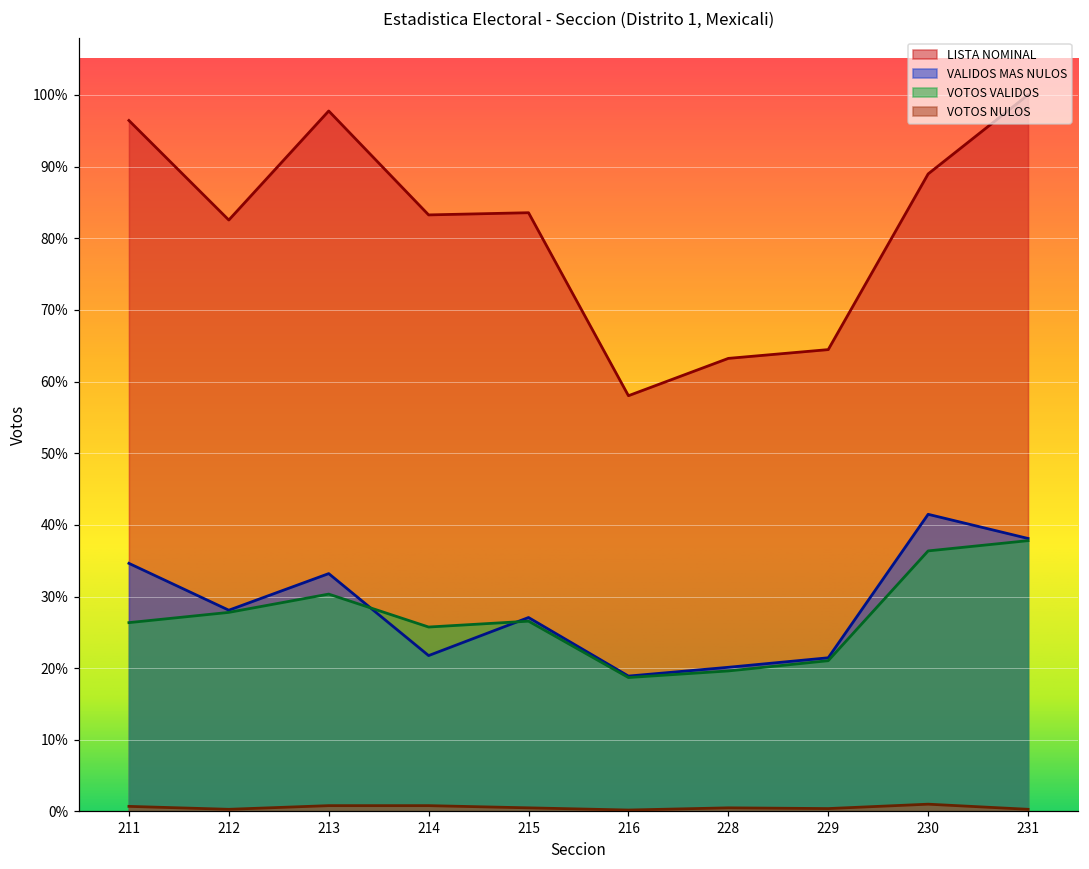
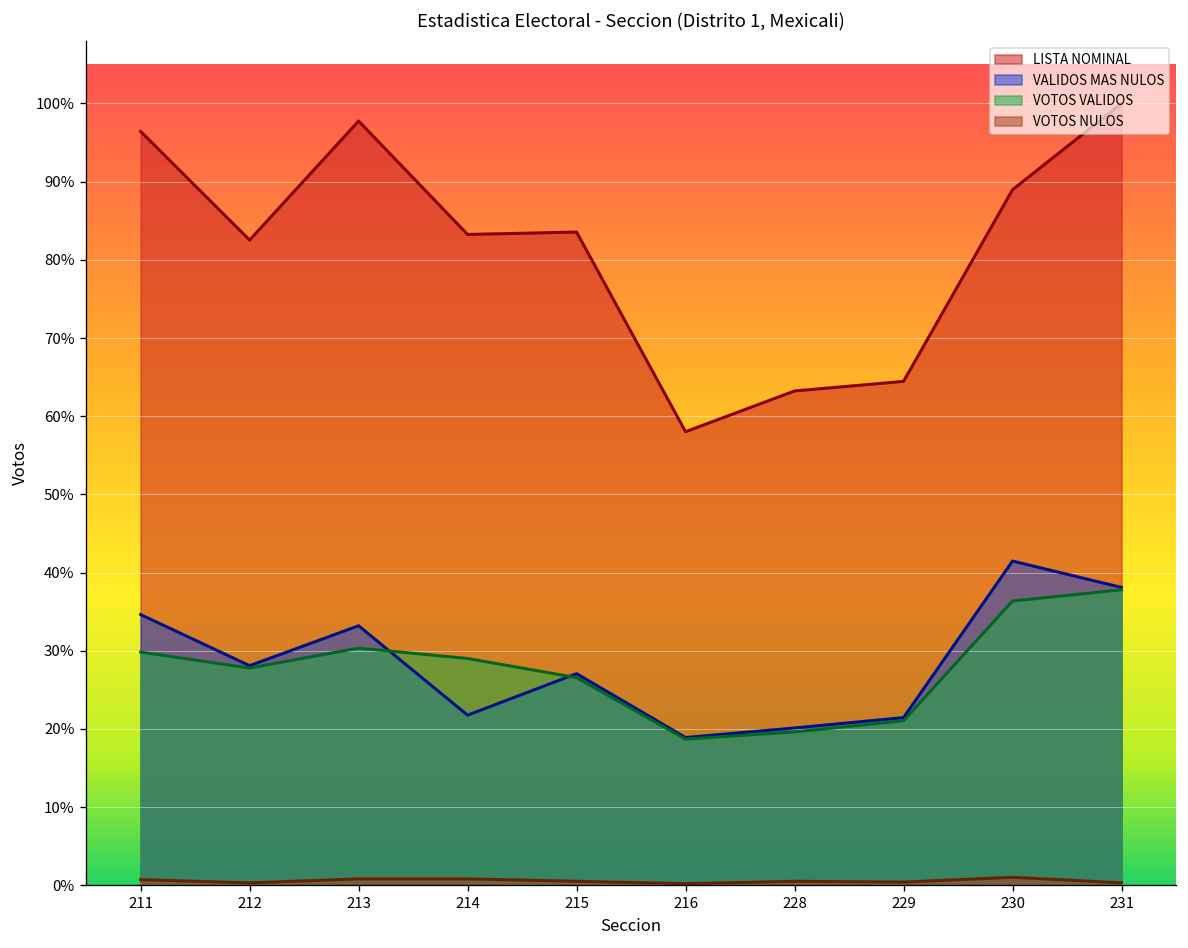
  {
    "VALIDOS MAS NULOS": {
      "211": "35%",
      "213": "33%",
      "214": "22%",
      "215": "27%",
      "228": "20%",
      "229": "21%",
      "230": "41%"
    },
    "VOTOS VALIDOS": {
-     "211": "26%",
+     "211": "30%",
      "213": "30%",
-     "214": "26%",
+     "214": "29%",
      "215": "27%",
      "228": "20%",
      "229": "21%",
      "230": "36%"
    }
  }
